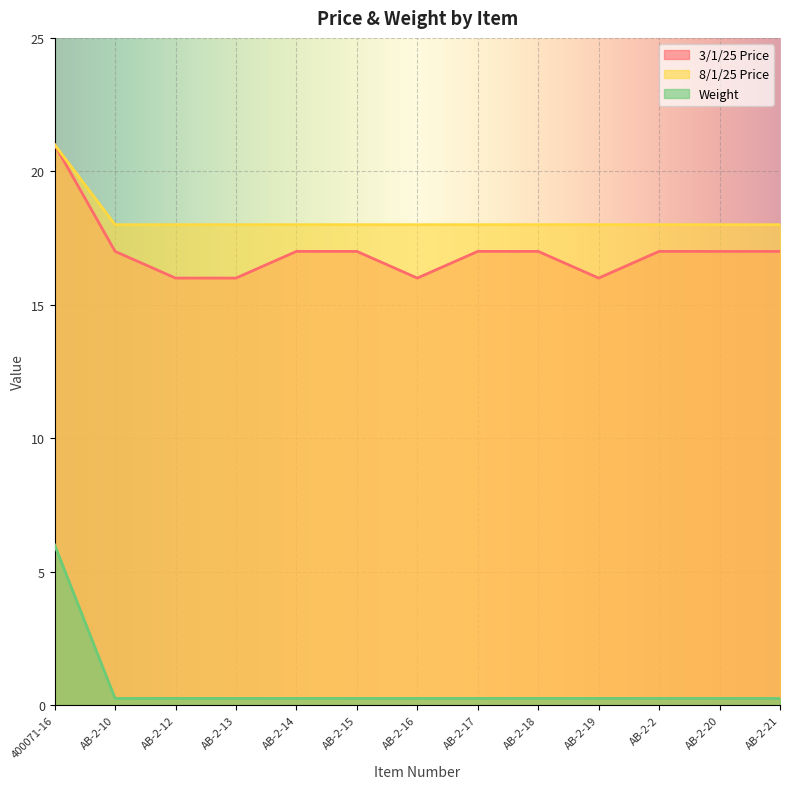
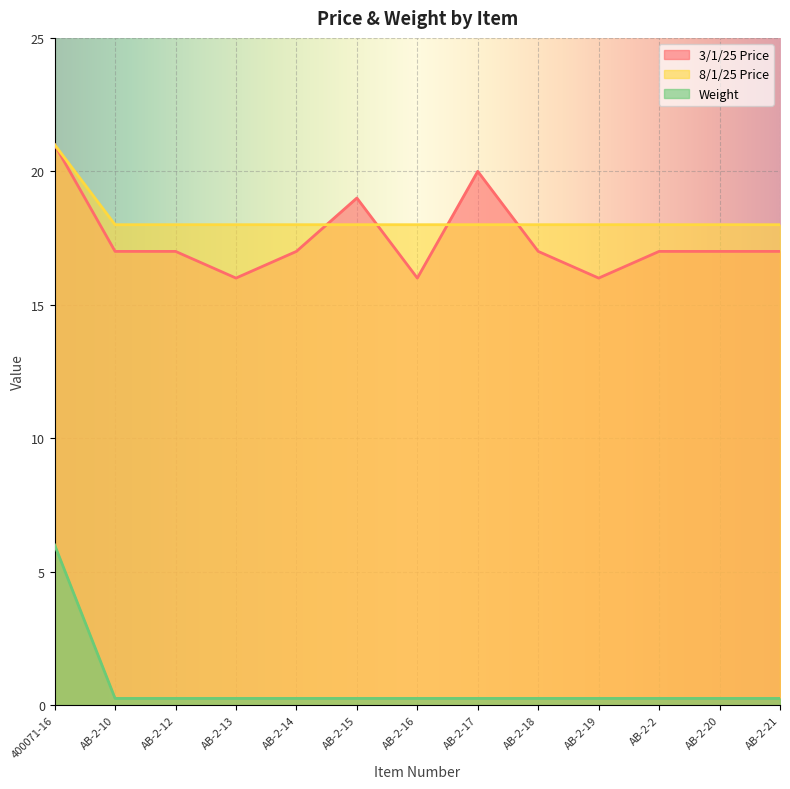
  {
    "3/1/25 Price": {
      "AB-2-10": 17,
-     "AB-2-12": 16,
+     "AB-2-12": 17,
      "AB-2-13": 16,
      "AB-2-14": 17,
-     "AB-2-15": 17,
+     "AB-2-15": 19,
      "AB-2-16": 16,
-     "AB-2-17": 17,
+     "AB-2-17": 20,
      "AB-2-18": 17,
      "AB-2-19": 16,
      "AB-2-2": 17,
      "AB-2-20": 17,
      "AB-2-21": 17
    },
    "8/1/25 Price": {
      "AB-2-10": 18,
      "AB-2-12": 18,
      "AB-2-13": 18,
      "AB-2-14": 18,
      "AB-2-15": 18,
      "AB-2-16": 18,
      "AB-2-17": 18,
      "AB-2-18": 18,
      "AB-2-19": 18,
      "AB-2-2": 18,
      "AB-2-20": 18,
      "AB-2-21": 18
    },
    "Weight": {
      "400071-16": 6,
      "AB-2-10": 0.3,
      "AB-2-12": 0.3,
      "AB-2-13": 0.3,
      "AB-2-14": 0.3,
      "AB-2-15": 0.3,
      "AB-2-16": 0.3,
      "AB-2-17": 0.3,
      "AB-2-18": 0.3,
      "AB-2-19": 0.3,
      "AB-2-2": 0.3,
      "AB-2-20": 0.3,
      "AB-2-21": 0.3
    }
  }
